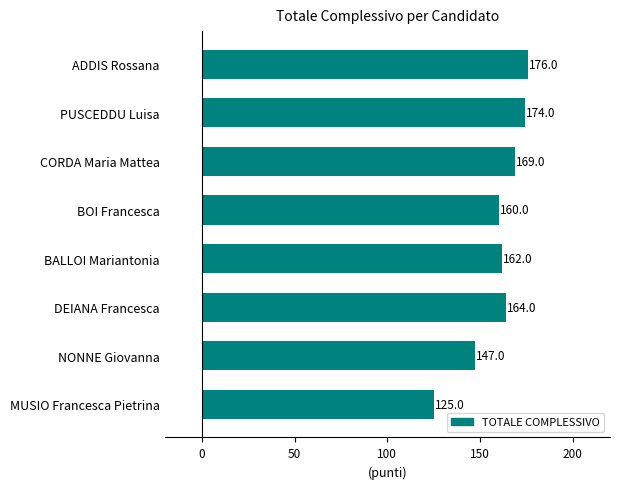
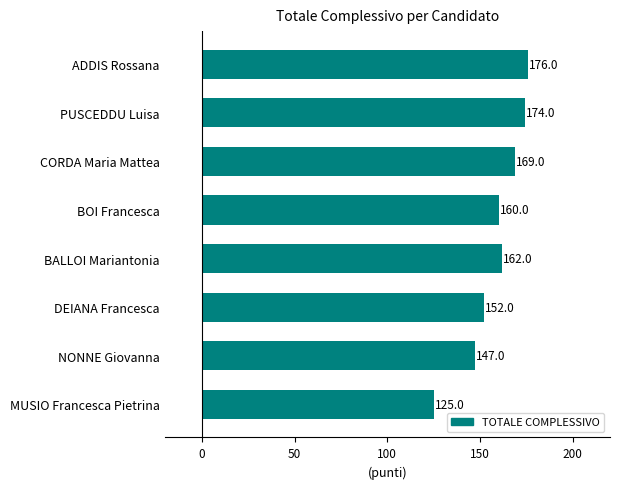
  {
    "ADDIS Rossana": 176.0,
    "PUSCEDDU Luisa": 174.0,
    "CORDA Maria Mattea": 169.0,
    "BOI Francesca": 160.0,
    "BALLOI Mariantonia": 162.0,
-   "DEIANA Francesca": 164.0,
+   "DEIANA Francesca": 152.0,
    "NONNE Giovanna": 147.0,
    "MUSIO Francesca Pietrina": 125.0
  }
